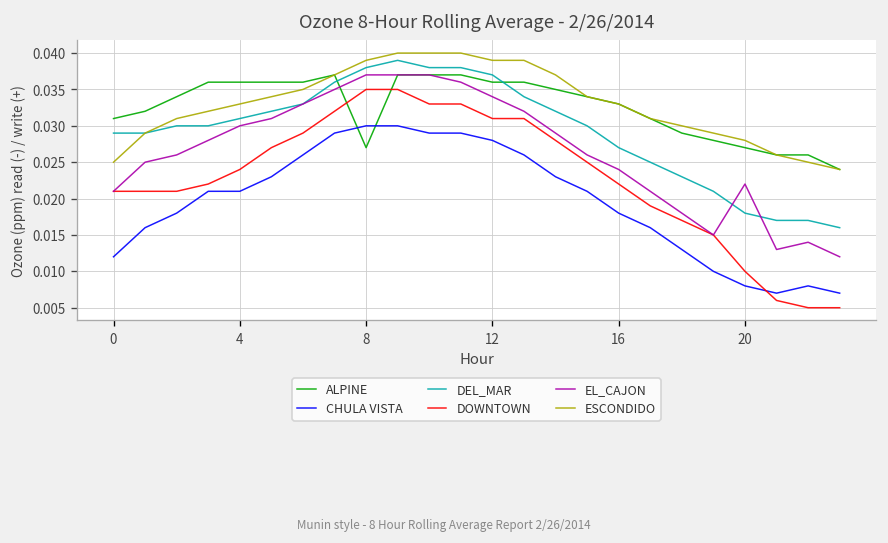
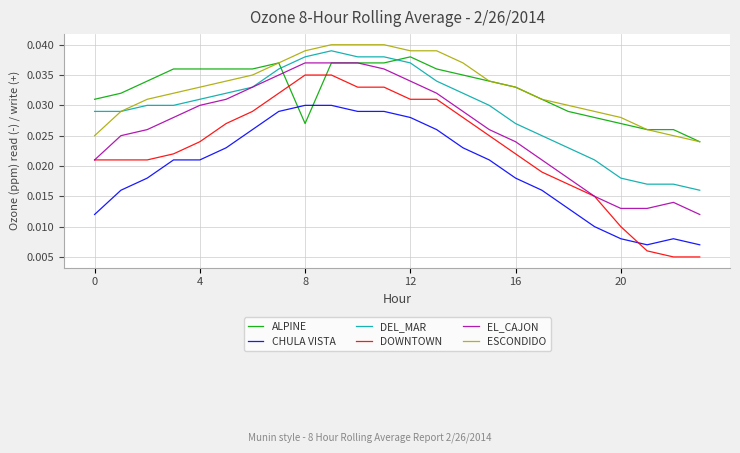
  {
    "ALPINE": {
      "0": 0.031,
      "4": 0.036,
      "8": 0.027,
-     "12": 0.036,
+     "12": 0.038,
      "20": 0.027
    },
    "CHULA VISTA": {
      "0": 0.012,
      "4": 0.021,
      "8": 0.030,
      "12": 0.028,
      "16": 0.018,
      "20": 0.008
    },
    "DEL_MAR": {
      "0": 0.029,
      "4": 0.031,
      "8": 0.038,
      "12": 0.037,
      "16": 0.027,
      "20": 0.018
    },
    "DOWNTOWN": {
      "4": 0.024,
      "8": 0.035,
      "12": 0.031,
      "16": 0.022,
      "20": 0.010
    },
    "EL_CAJON": {
      "4": 0.030,
      "8": 0.037,
      "12": 0.034,
      "16": 0.024,
-     "20": 0.022
+     "20": 0.013
    },
    "ESCONDIDO": {
      "0": 0.025,
      "4": 0.033,
      "8": 0.039,
      "12": 0.039,
      "20": 0.028
    }
  }
